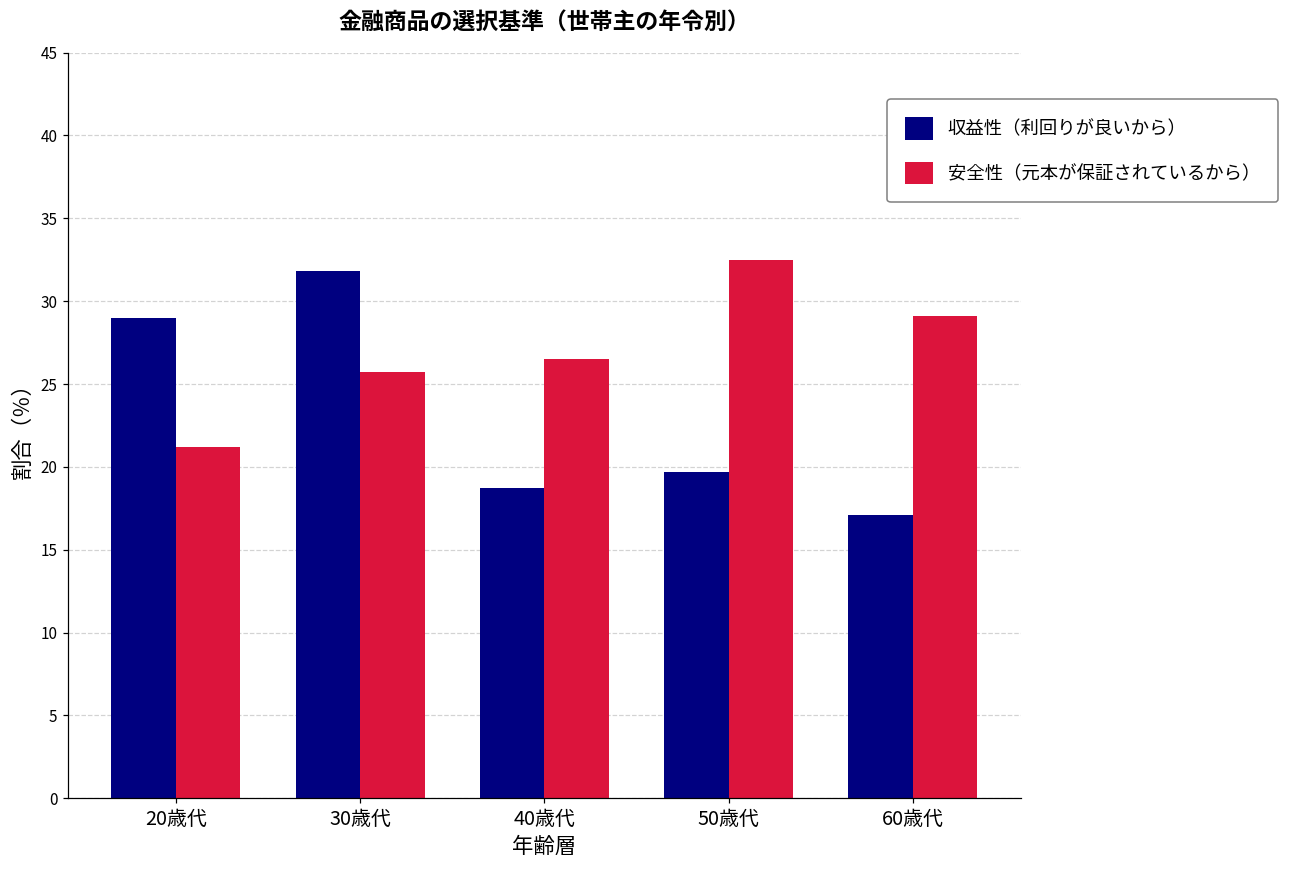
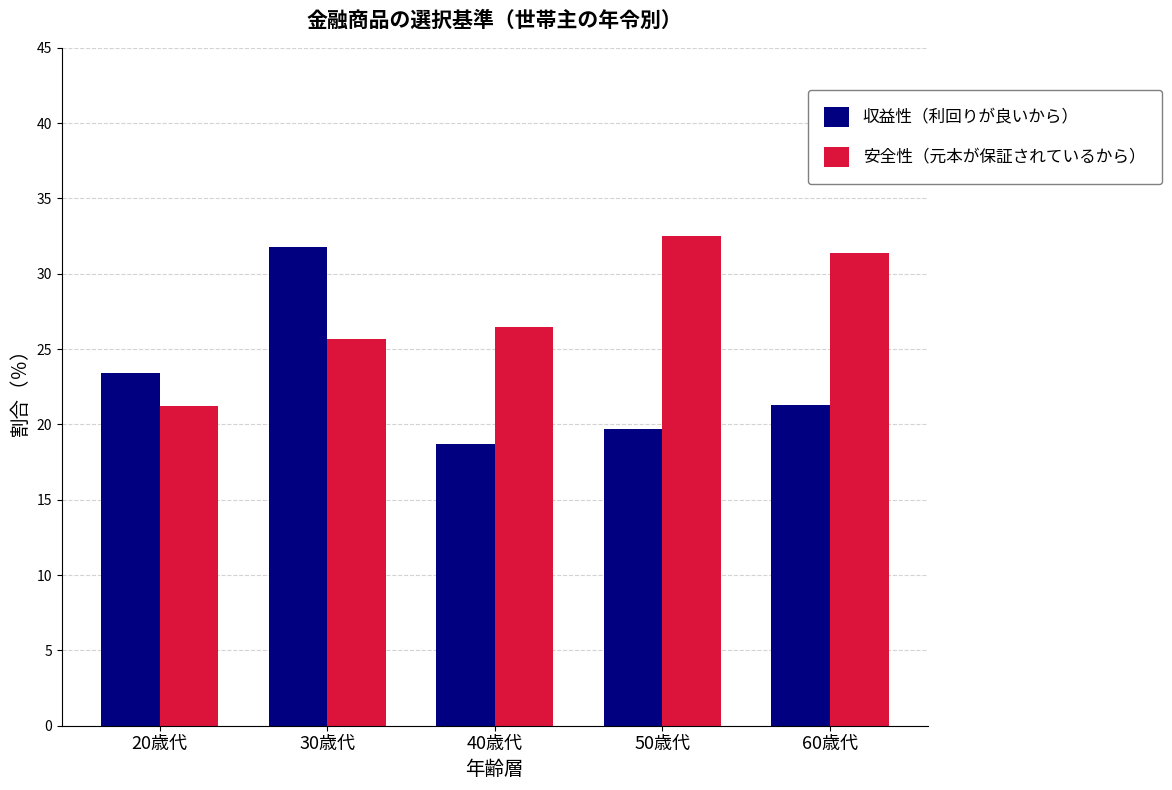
  {
    "収益性（利回りが良いから）": {
-     "20歳代": 29.0,
+     "20歳代": 23.4,
      "30歳代": 31.8,
      "40歳代": 18.7,
      "50歳代": 19.7,
-     "60歳代": 17.1
+     "60歳代": 21.3
    },
    "安全性（元本が保証されているから）": {
      "20歳代": 21.2,
      "30歳代": 25.7,
      "40歳代": 26.5,
      "50歳代": 32.5,
-     "60歳代": 29.1
+     "60歳代": 31.4
    }
  }
